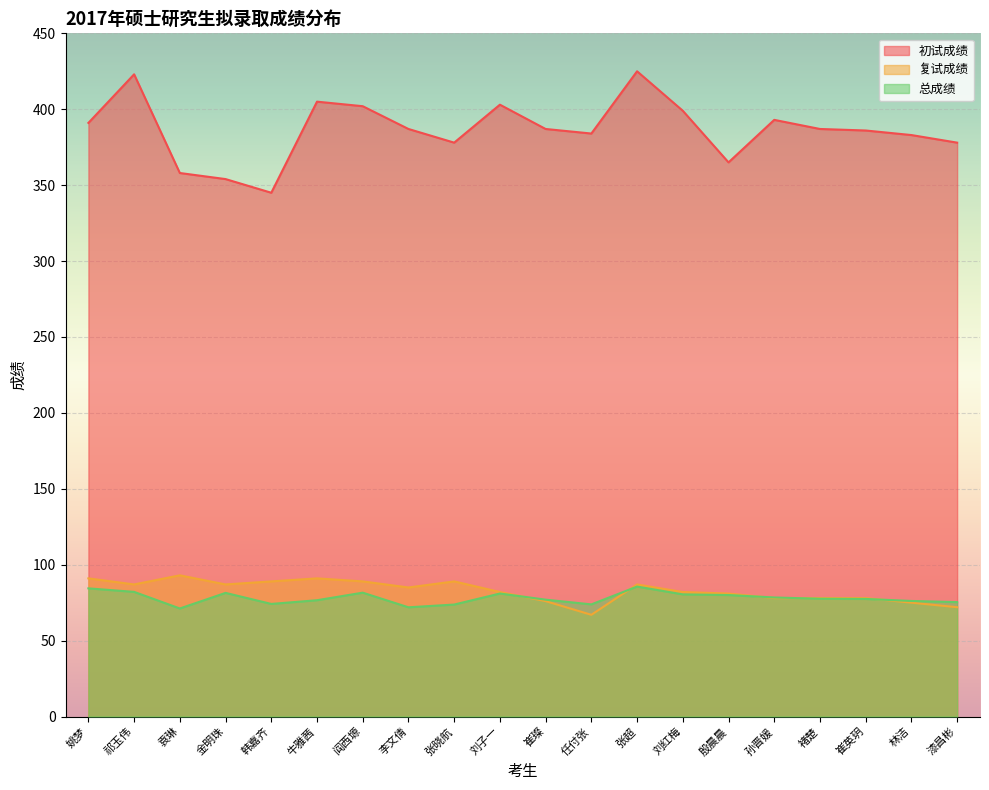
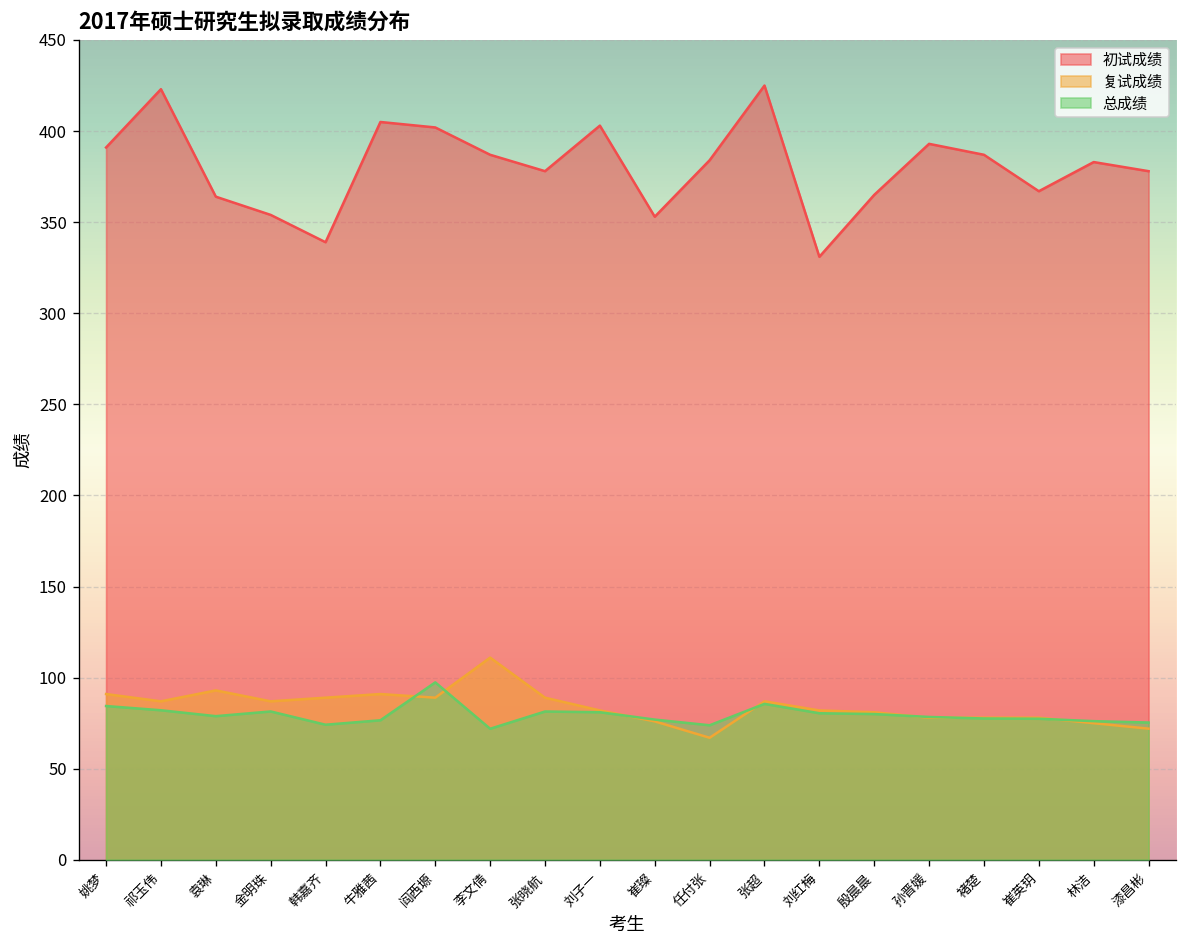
  {
    "初试成绩": {
      "姚梦": 391,
      "祁玉伟": 423,
-     "袁琳": 358,
+     "袁琳": 364,
      "金明珠": 354,
-     "韩嘉齐": 345,
+     "韩嘉齐": 339,
      "牛雅茜": 405,
      "阎西塬": 402,
      "李文倩": 387,
      "张晓航": 378,
      "刘子一": 403,
-     "崔璨": 387,
+     "崔璨": 353,
      "任付张": 384,
      "张超": 425,
-     "刘红梅": 399,
+     "刘红梅": 331,
      "殷晨晨": 365,
      "孙晋媛": 393,
      "褚楚": 387,
-     "崔英玥": 386,
+     "崔英玥": 367,
      "林洁": 383,
      "漆昌彬": 378
    },
    "复试成绩": {
      "姚梦": 91,
      "祁玉伟": 87,
      "袁琳": 93,
      "金明珠": 87,
      "韩嘉齐": 89,
      "牛雅茜": 91,
      "阎西塬": 89,
-     "李文倩": 85,
+     "李文倩": 111,
      "张晓航": 89,
      "任付张": 67,
      "漆昌彬": 72
    },
    "总成绩": {
      "姚梦": 84,
      "祁玉伟": 82,
-     "袁琳": 71,
+     "袁琳": 79,
      "金明珠": 81,
      "韩嘉齐": 74,
      "牛雅茜": 77,
-     "阎西塬": 82,
+     "阎西塬": 97,
      "李文倩": 72,
-     "张晓航": 74,
+     "张晓航": 81,
      "任付张": 74,
      "漆昌彬": 75
    }
  }
